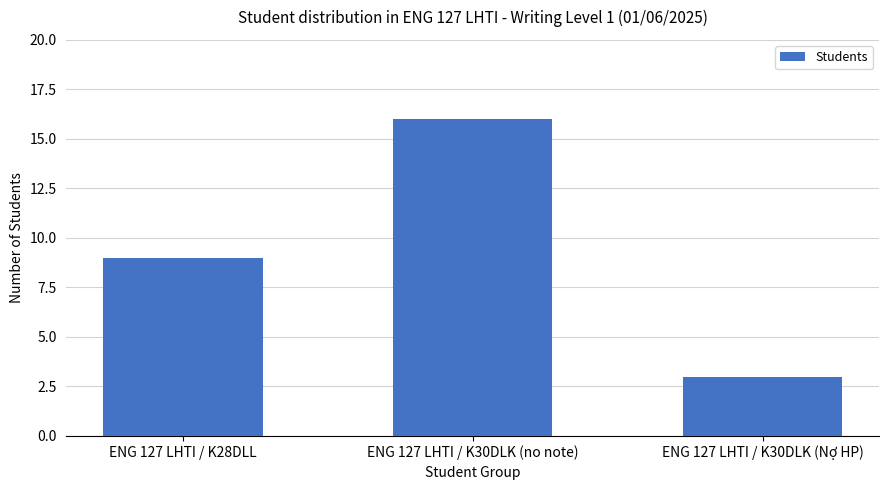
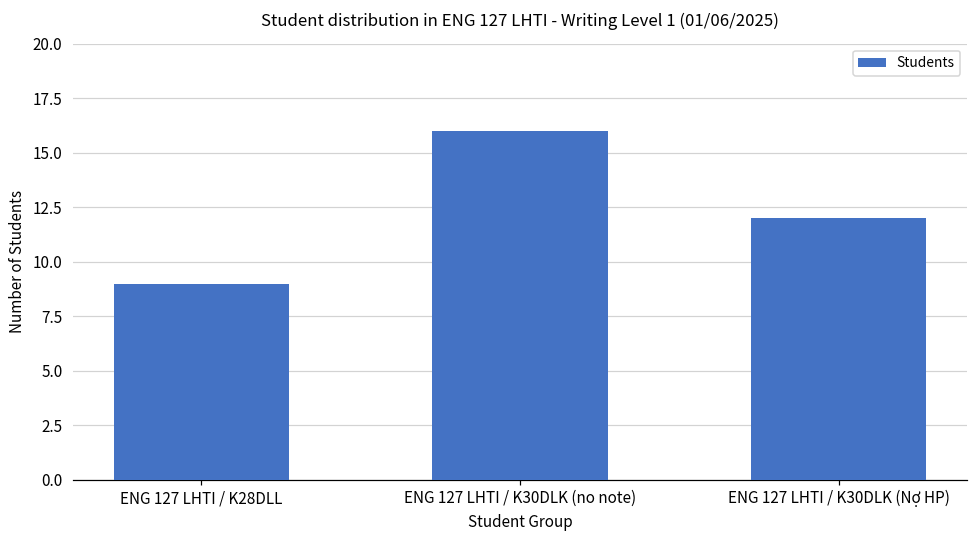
  {
    "ENG 127 LHTI / K28DLL": 9,
    "ENG 127 LHTI / K30DLK (no note)": 16,
-   "ENG 127 LHTI / K30DLK (Nợ HP)": 3
+   "ENG 127 LHTI / K30DLK (Nợ HP)": 12
  }
